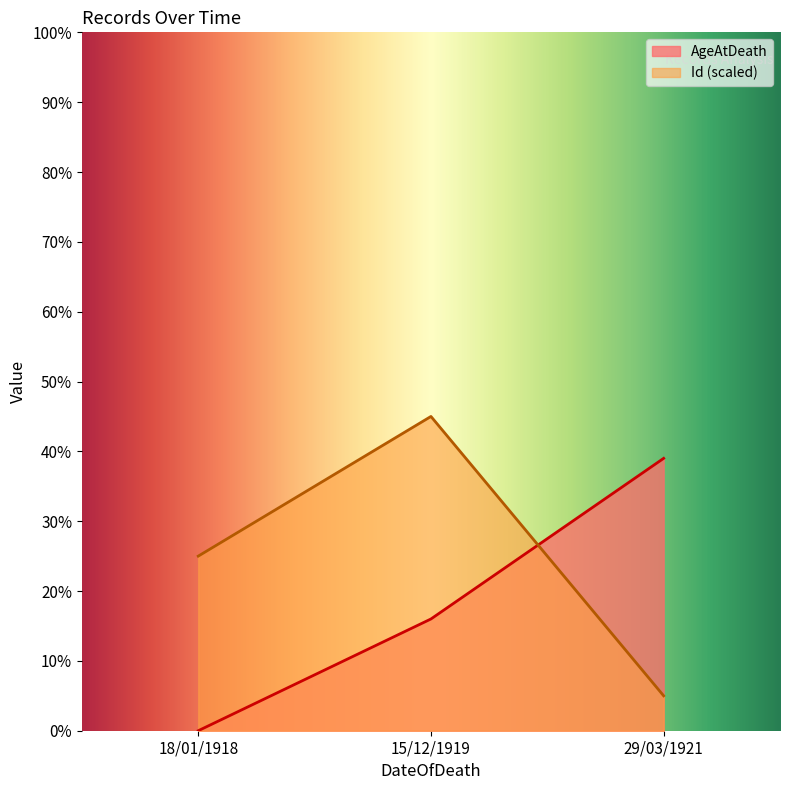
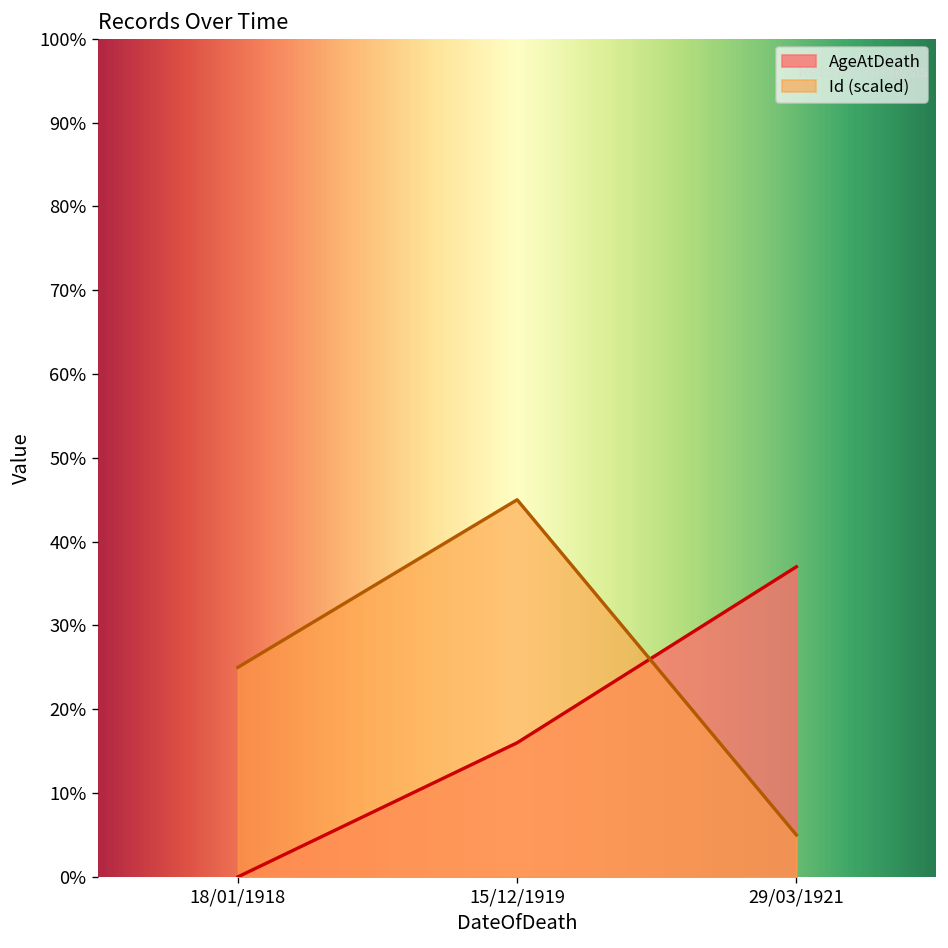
  {
    "AgeAtDeath": {
      "18/01/1918": "0%",
      "15/12/1919": "16%",
-     "29/03/1921": "39%"
+     "29/03/1921": "37%"
    },
    "Id (scaled)": {
      "18/01/1918": "25%",
      "15/12/1919": "45%",
      "29/03/1921": "5%"
    }
  }
